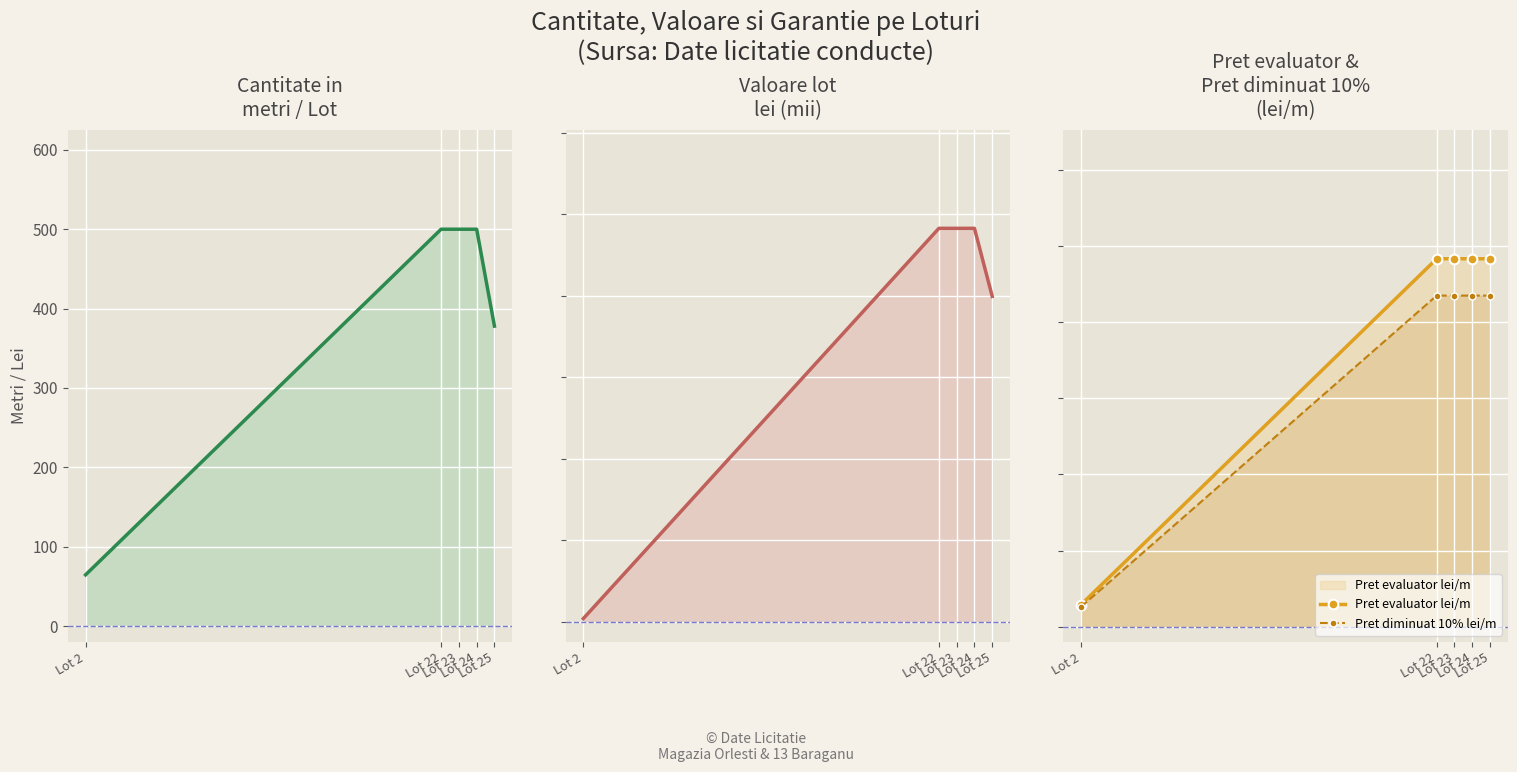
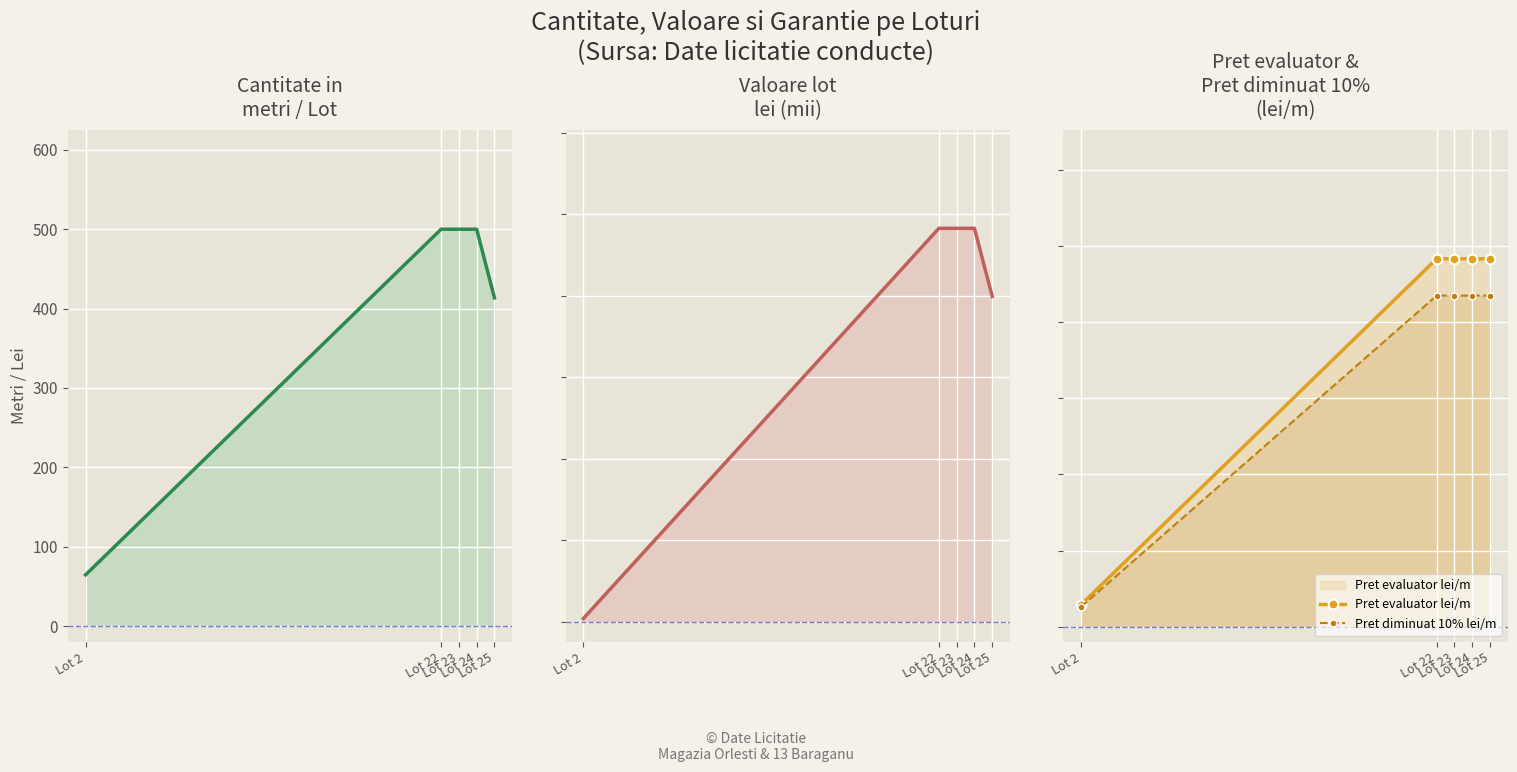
  {
    "Cantitate in metri / Lot": {
      "Lot 2": 60,
      "Lot 22": 500,
      "Lot 23": 500,
      "Lot 24": 500,
-     "Lot 25": 380
+     "Lot 25": 410
    }
  }
